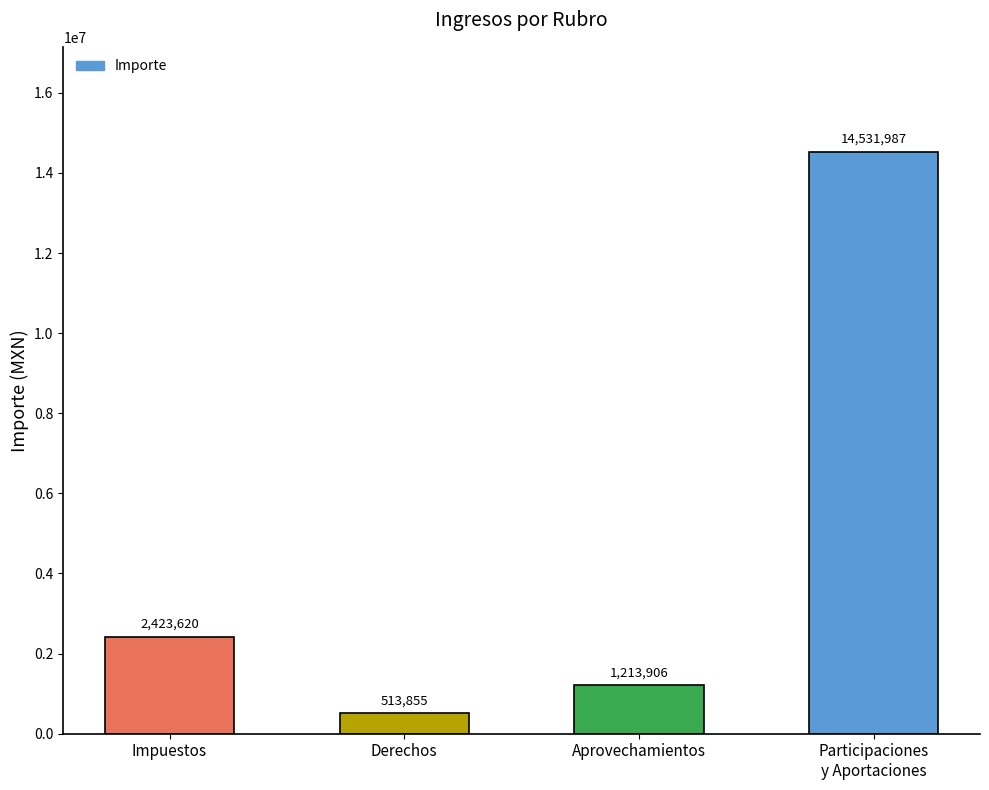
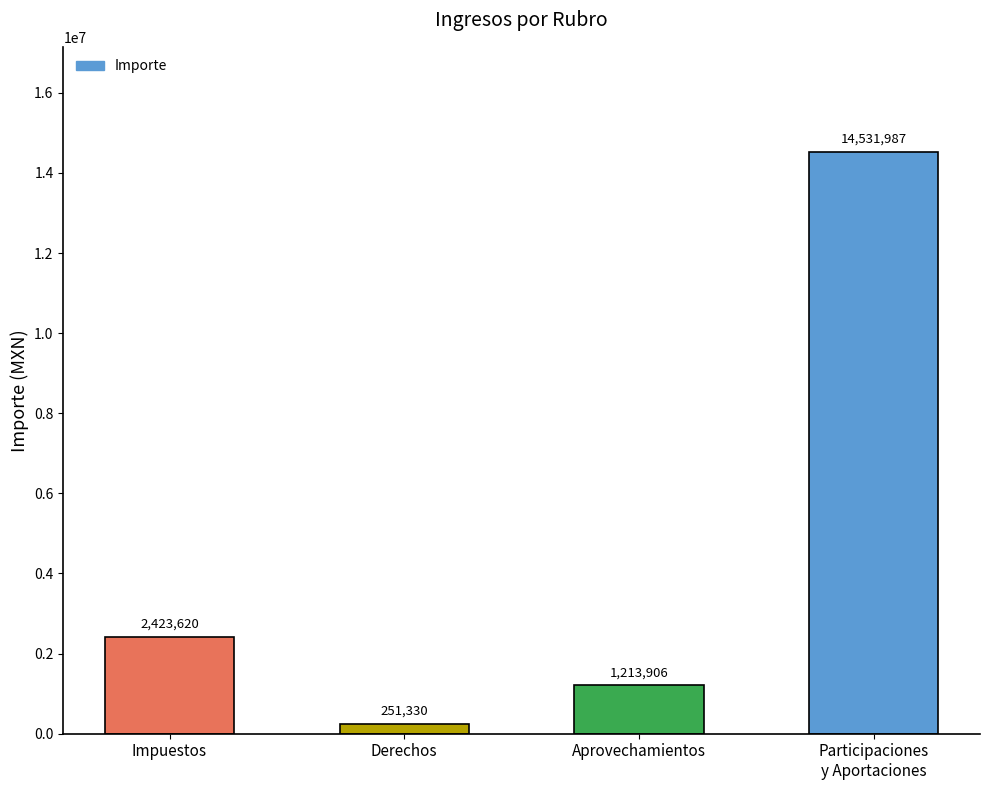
  {
    "Impuestos": "2,423,620",
-   "Derechos": "513,855",
+   "Derechos": "251,330",
    "Aprovechamientos": "1,213,906",
    "Participaciones y Aportaciones": "14,531,987"
  }
